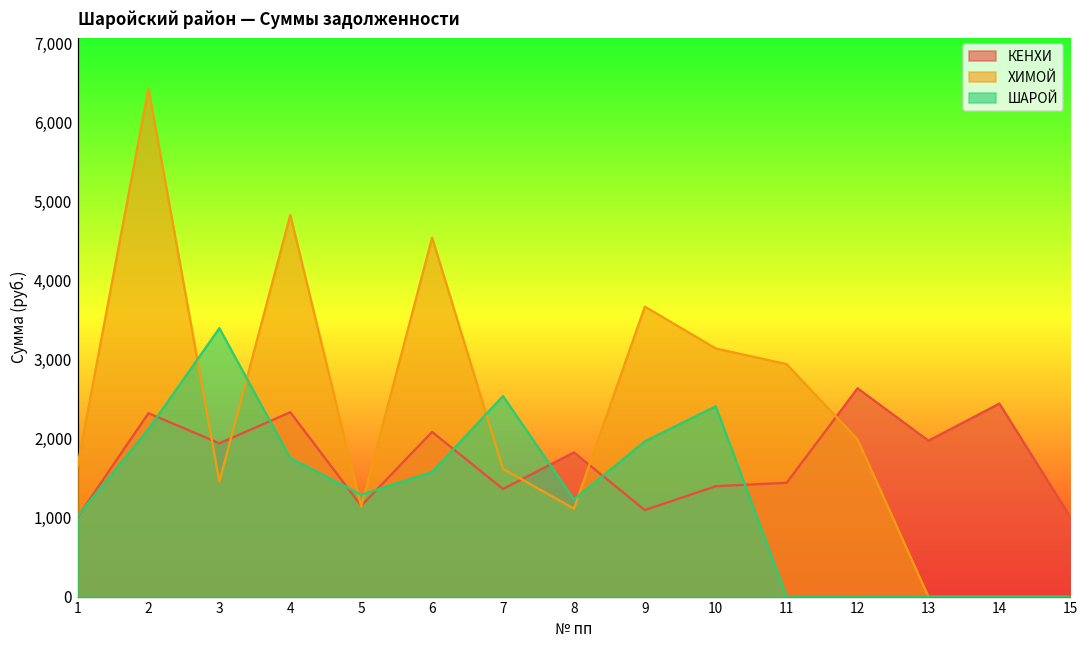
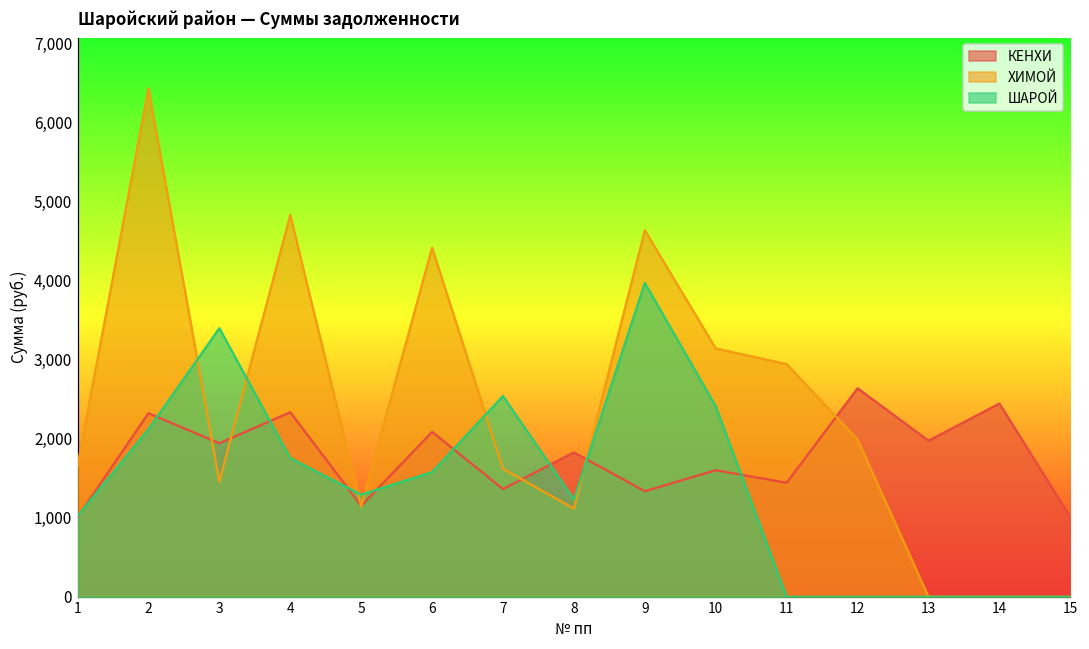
  {
    "КЕНХИ": {
      "2": "2,300",
      "3": "1,900",
      "4": "2,300",
      "6": "2,100",
      "7": "1,400",
      "8": "1,800",
-     "9": "1,100",
-     "10": "1,400",
+     "9": "1,300",
+     "10": "1,600",
      "11": "1,400",
      "12": "2,600",
      "13": "2,000",
      "14": "2,400",
      "15": "1,000"
    },
    "ХИМОЙ": {
      "1": "1,700",
      "2": "6,400",
      "3": "1,500",
      "4": "4,800",
-     "6": "4,500",
+     "6": "4,400",
      "7": "1,600",
      "8": "1,100",
-     "9": "3,700",
+     "9": "4,600",
      "10": "3,100",
      "11": "2,900",
      "12": "2,000"
    },
    "ШАРОЙ": {
      "2": "2,100",
      "3": "3,400",
      "4": "1,800",
      "5": "1,300",
      "6": "1,600",
      "7": "2,500",
      "8": "1,200",
-     "9": "2,000",
+     "9": "4,000",
      "10": "2,400",
      "11": "0",
      "12": "0"
    }
  }
